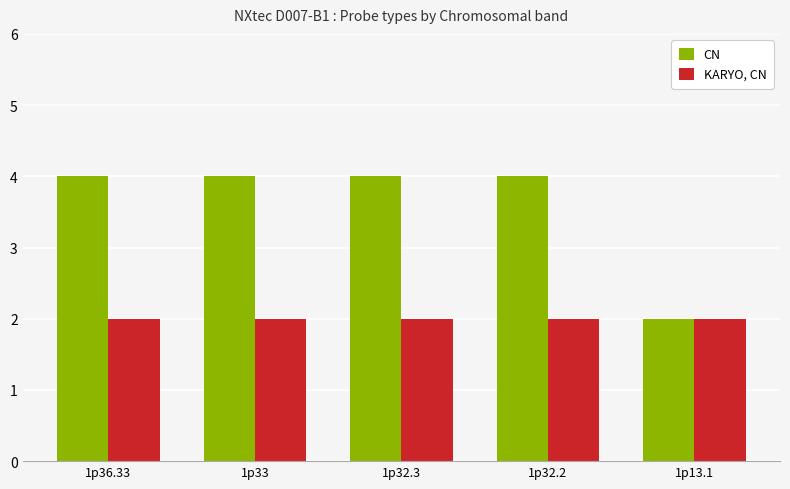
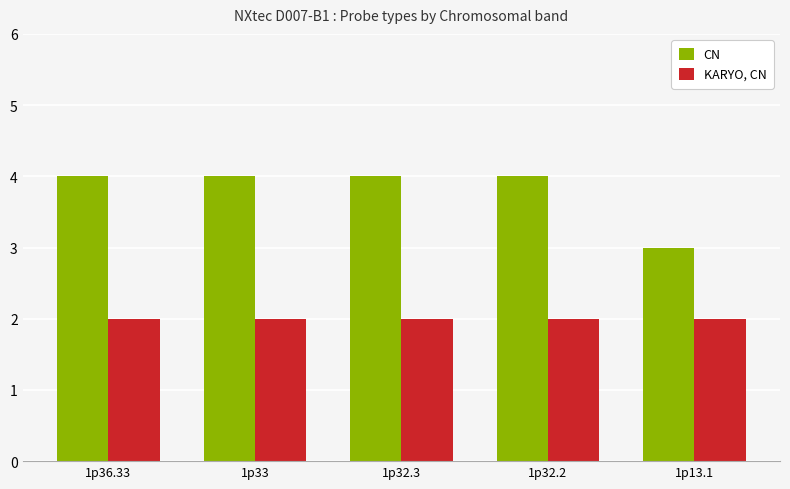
  {
    "CN": {
      "1p36.33": 4,
      "1p33": 4,
      "1p32.3": 4,
      "1p32.2": 4,
-     "1p13.1": 2
+     "1p13.1": 3
    },
    "KARYO, CN": {
      "1p36.33": 2,
      "1p33": 2,
      "1p32.3": 2,
      "1p32.2": 2,
      "1p13.1": 2
    }
  }
